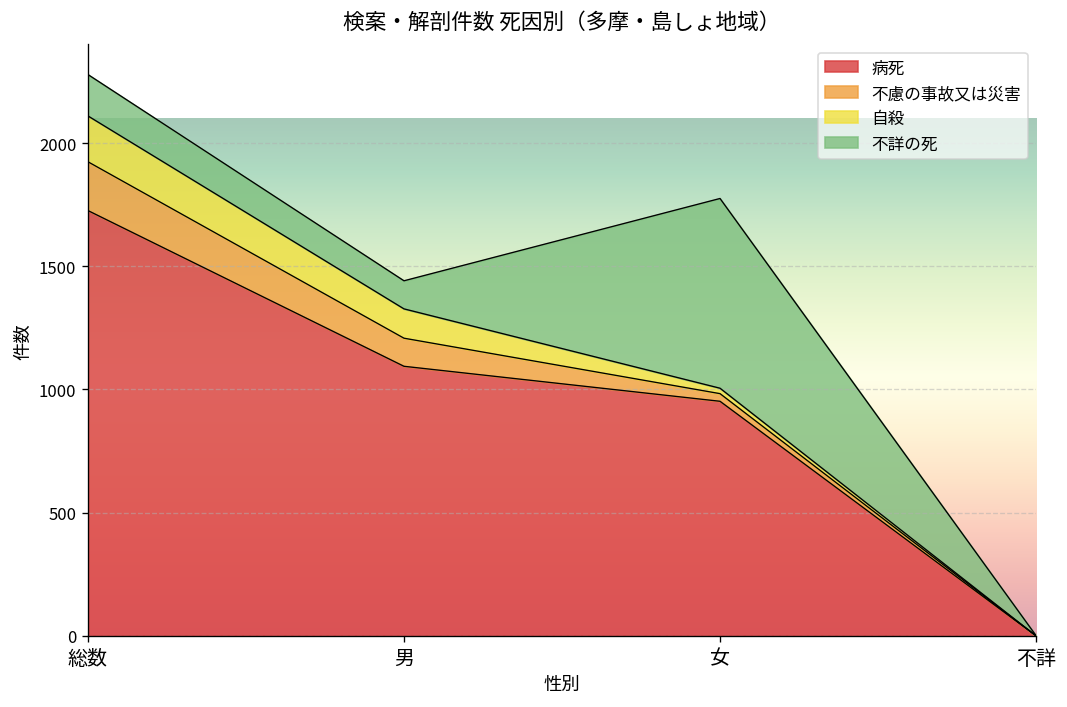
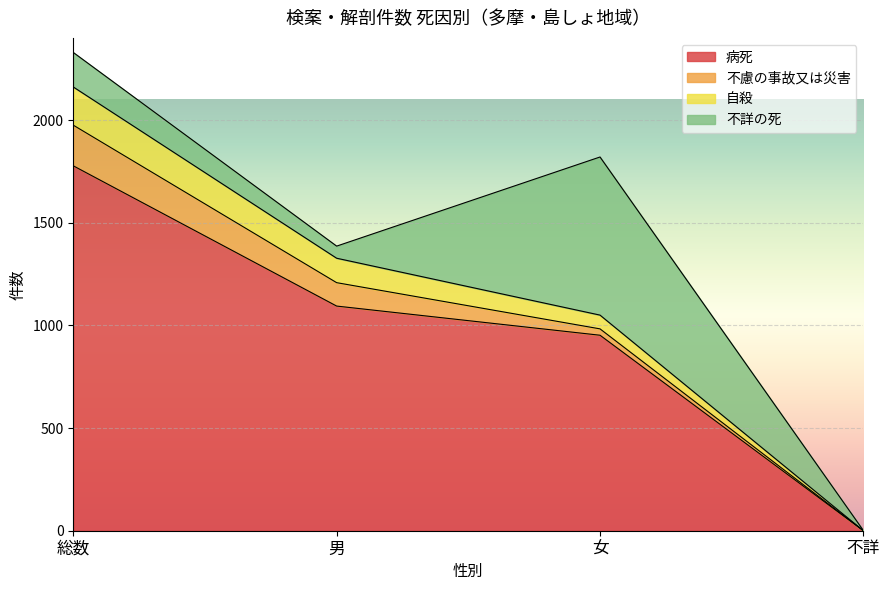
  {
    "病死": {
-     "総数": 1730,
+     "総数": 1780,
      "男": 1090,
      "女": 950
    },
    "不慮の事故又は災害": {
      "総数": 200,
      "男": 110,
      "女": 30
    },
    "自殺": {
      "総数": 190,
      "男": 120,
-     "女": 20
+     "女": 70
    },
    "不詳の死": {
      "総数": 170,
-     "男": 110,
+     "男": 60,
      "女": 770
    }
  }
